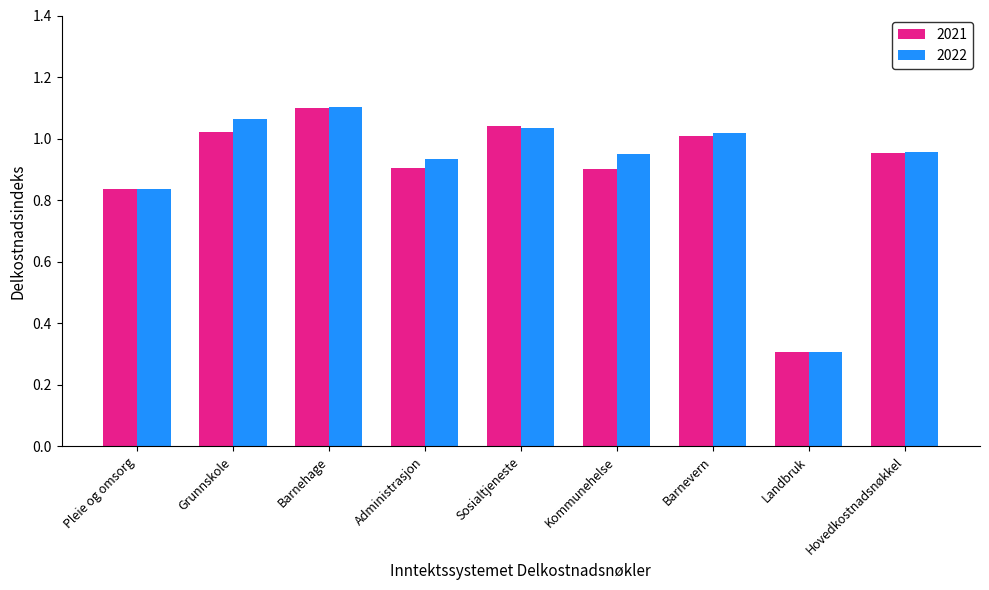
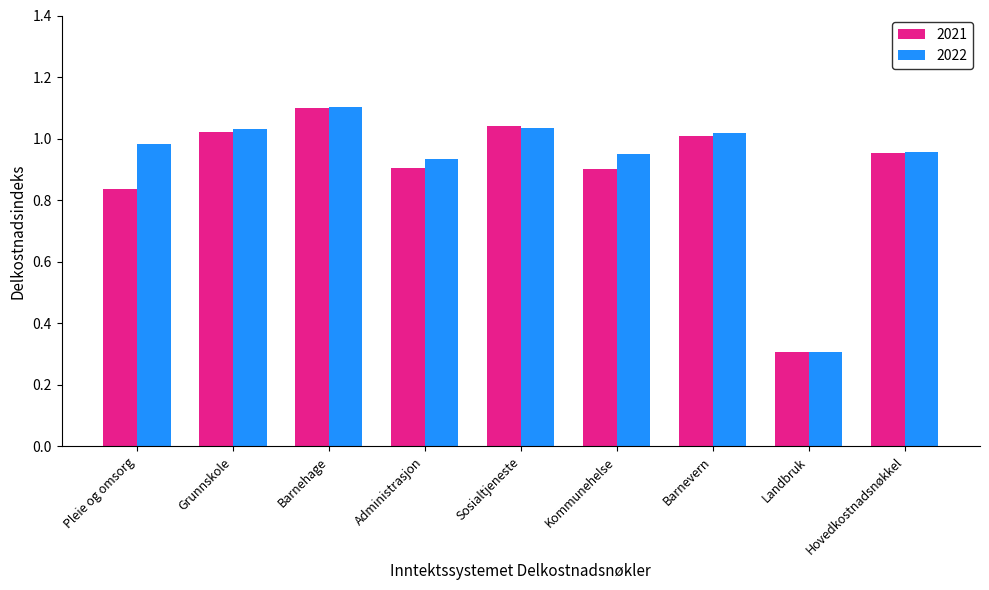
  {
    "2021": {
      "Pleie og omsorg": 0.84,
      "Grunnskole": 1.02,
      "Barnehage": 1.10,
      "Administrasjon": 0.90,
      "Sosialtjeneste": 1.04,
      "Kommunehelse": 0.90,
      "Barnevern": 1.01,
      "Landbruk": 0.31,
      "Hovedkostnadsnøkkel": 0.95
    },
    "2022": {
-     "Pleie og omsorg": 0.84,
-     "Grunnskole": 1.06,
+     "Pleie og omsorg": 0.98,
+     "Grunnskole": 1.03,
      "Barnehage": 1.10,
      "Administrasjon": 0.93,
      "Sosialtjeneste": 1.03,
      "Kommunehelse": 0.95,
      "Barnevern": 1.02,
      "Landbruk": 0.31,
      "Hovedkostnadsnøkkel": 0.96
    }
  }
